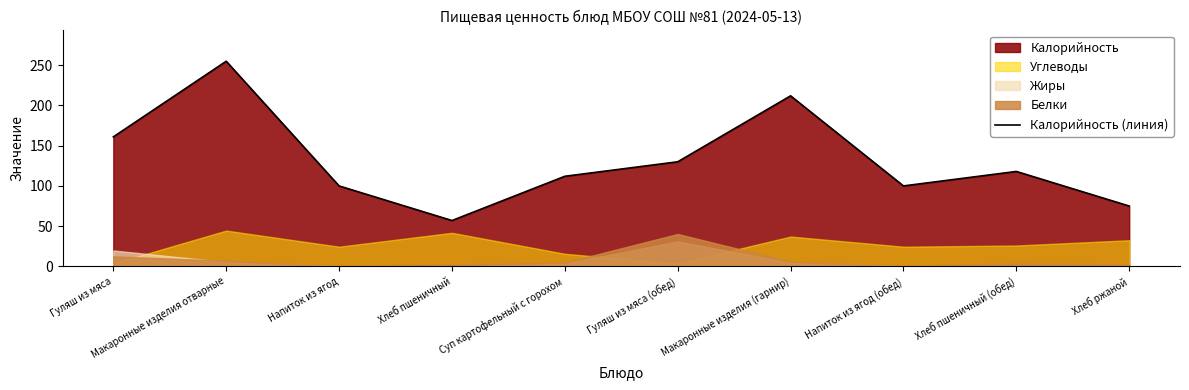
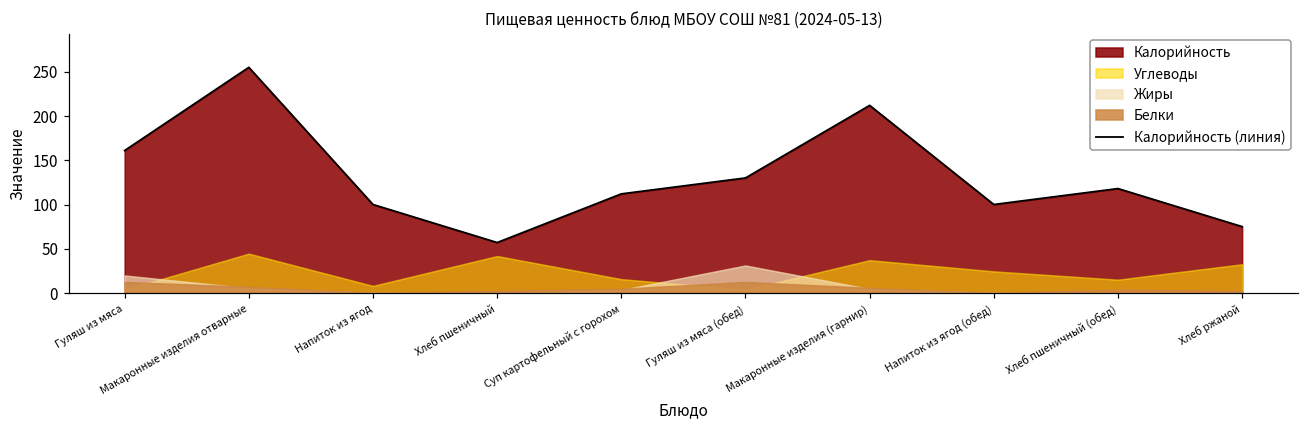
  {
    "Калорийность": {
      "Гуляш из мяса": 160,
      "Макаронные изделия отварные": 260,
      "Напиток из ягод": 100,
      "Хлеб пшеничный": 60,
      "Суп картофельный с горохом": 110,
      "Гуляш из мяса (обед)": 130,
      "Макаронные изделия (гарнир)": 210,
      "Напиток из ягод (обед)": 100,
      "Хлеб пшеничный (обед)": 120,
      "Хлеб ржаной": 80
    },
    "Углеводы": {
      "Гуляш из мяса": 0,
      "Макаронные изделия отварные": 40,
-     "Напиток из ягод": 20,
+     "Напиток из ягод": 10,
      "Хлеб пшеничный": 40,
      "Суп картофельный с горохом": 20,
      "Гуляш из мяса (обед)": 0,
      "Макаронные изделия (гарнир)": 40,
      "Напиток из ягод (обед)": 20,
-     "Хлеб пшеничный (обед)": 30,
+     "Хлеб пшеничный (обед)": 20,
      "Хлеб ржаной": 30
    },
    "Жиры": {
      "Гуляш из мяса": 20,
      "Гуляш из мяса (обед)": 30
    },
    "Белки": {
      "Гуляш из мяса": 10,
-     "Гуляш из мяса (обед)": 40,
+     "Гуляш из мяса (обед)": 10,
      "Хлеб пшеничный (обед)": 0
    }
  }
